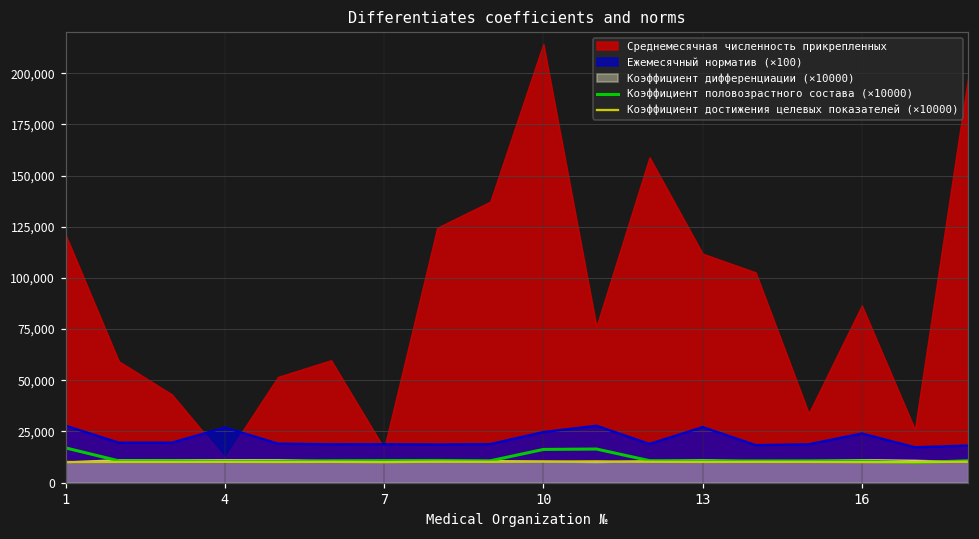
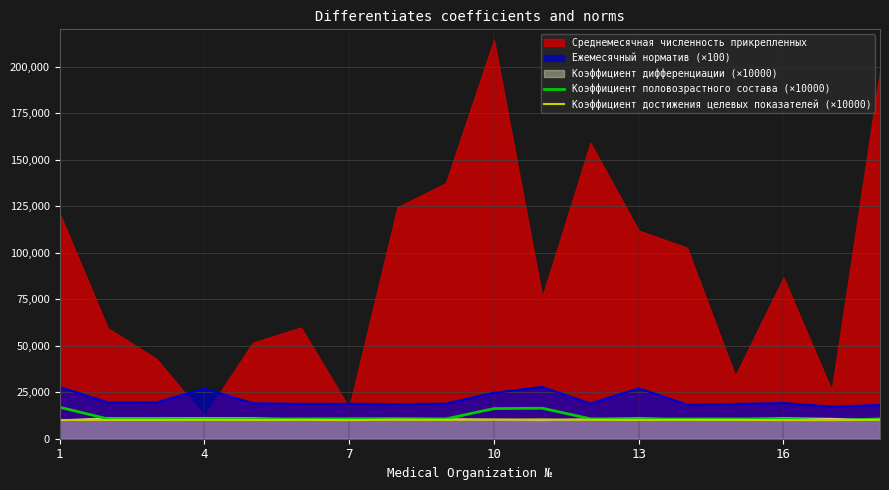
  {
    "Среднемесячная численность прикрепленных": {
      "1": "121,000",
      "7": "17,000",
      "10": "214,000",
      "13": "112,000",
      "16": "87,000"
    },
    "Ежемесячный норматив (×100)": {
      "1": "28,000",
      "4": "27,000",
      "7": "19,000",
      "10": "25,000",
      "13": "27,000",
-     "16": "24,000"
+     "16": "19,000"
    },
    "Коэффициент половозрастного состава (×10000)": {
      "1": "17,000",
      "10": "16,000"
    }
  }
